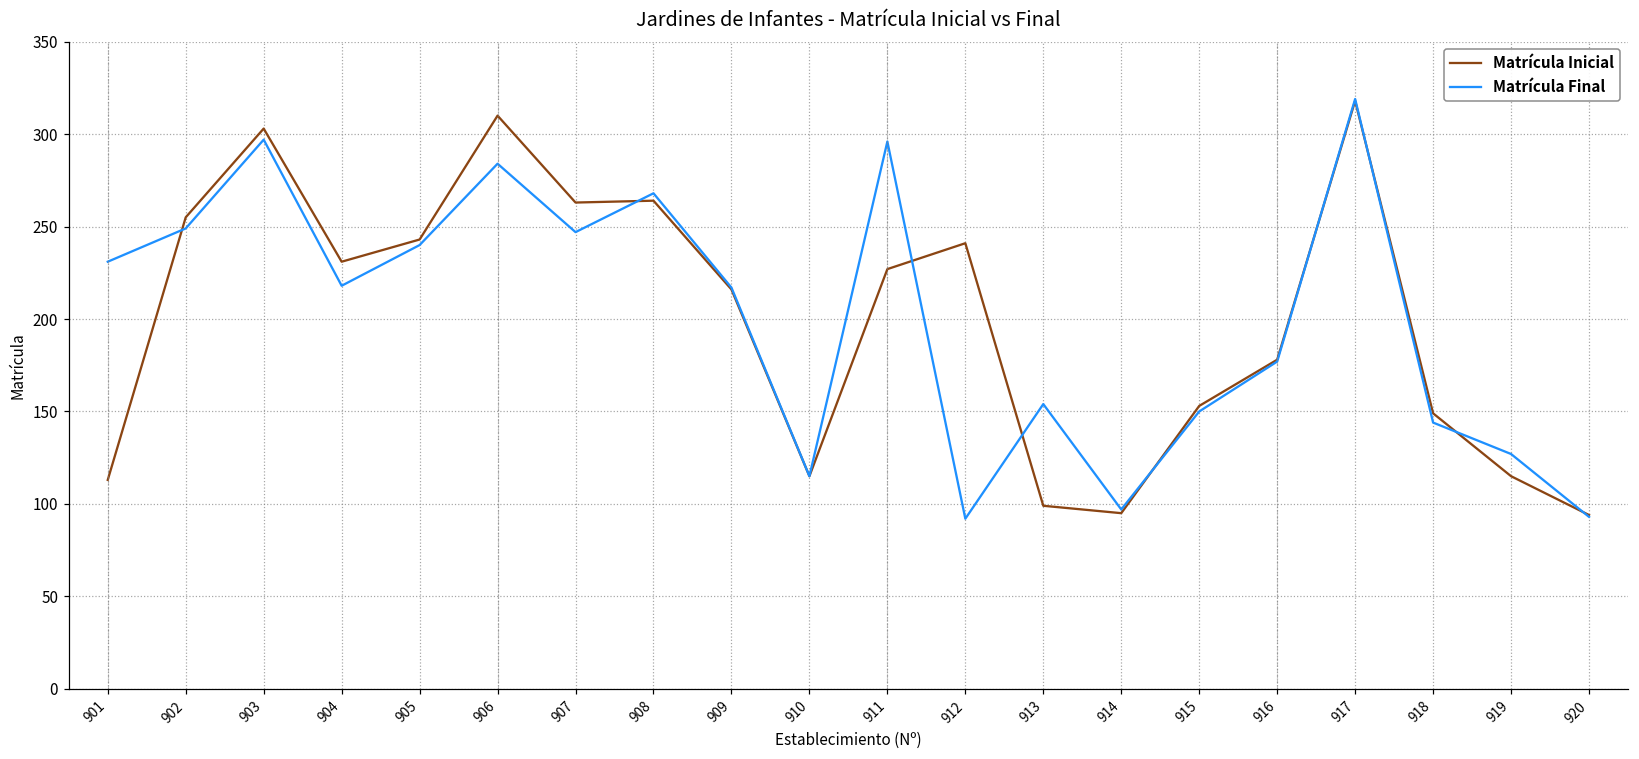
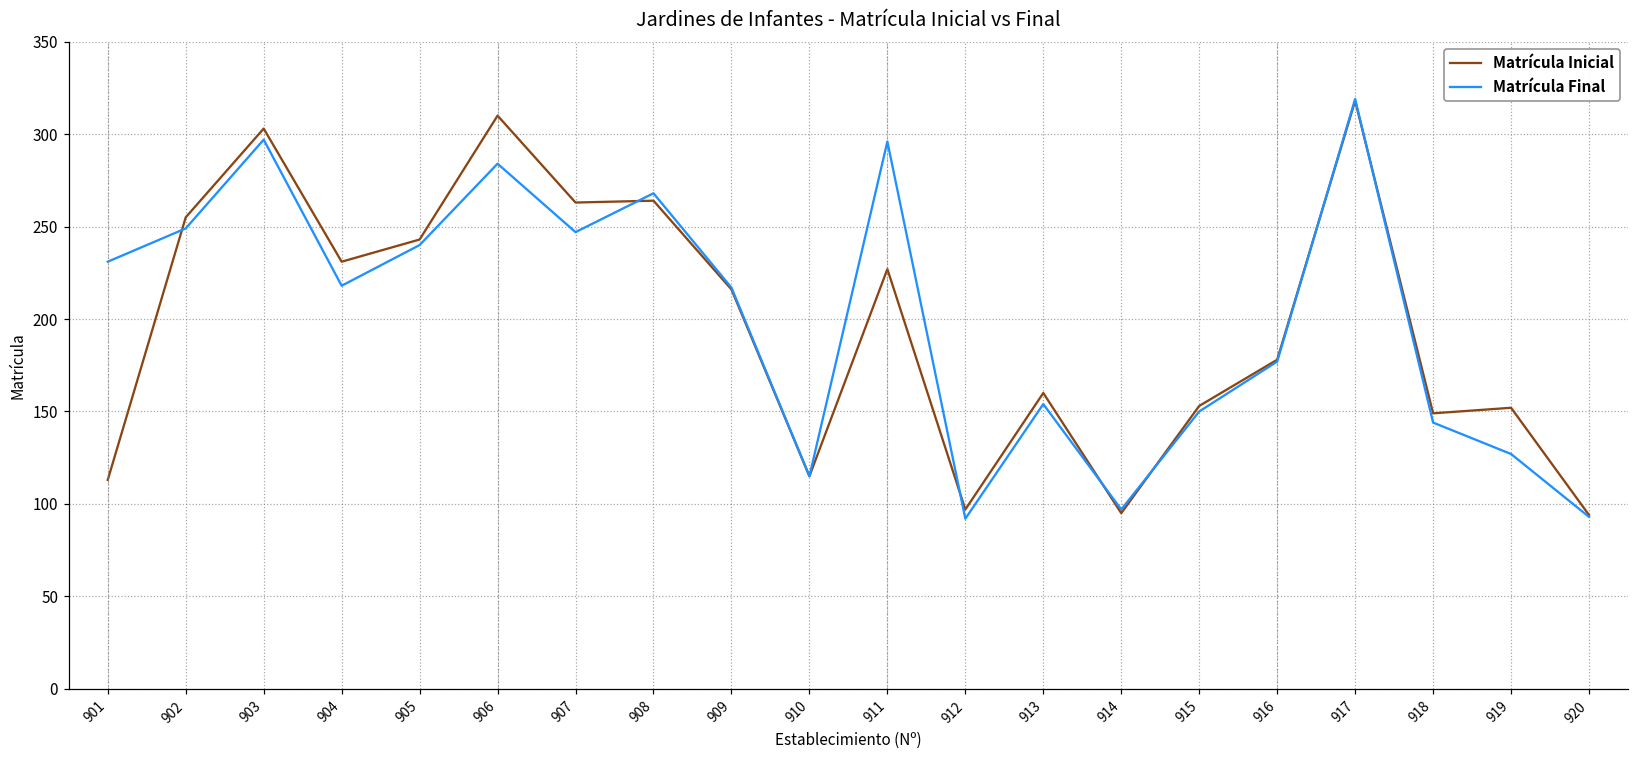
  {
    "Matrícula Inicial": {
      "901": 113,
      "902": 255,
      "903": 303,
      "904": 231,
      "905": 243,
      "906": 310,
      "907": 263,
      "908": 264,
      "911": 227,
-     "912": 241,
-     "913": 99,
+     "912": 97,
+     "913": 160,
      "914": 95,
      "915": 153,
      "918": 149,
-     "919": 115
+     "919": 152
    },
    "Matrícula Final": {
      "901": 231,
      "902": 249,
      "903": 297,
      "904": 218,
      "905": 240,
      "906": 284,
      "907": 247,
      "908": 268,
      "911": 296,
      "912": 92,
      "913": 154,
      "914": 97,
      "915": 150,
      "918": 144,
      "919": 127
    }
  }
